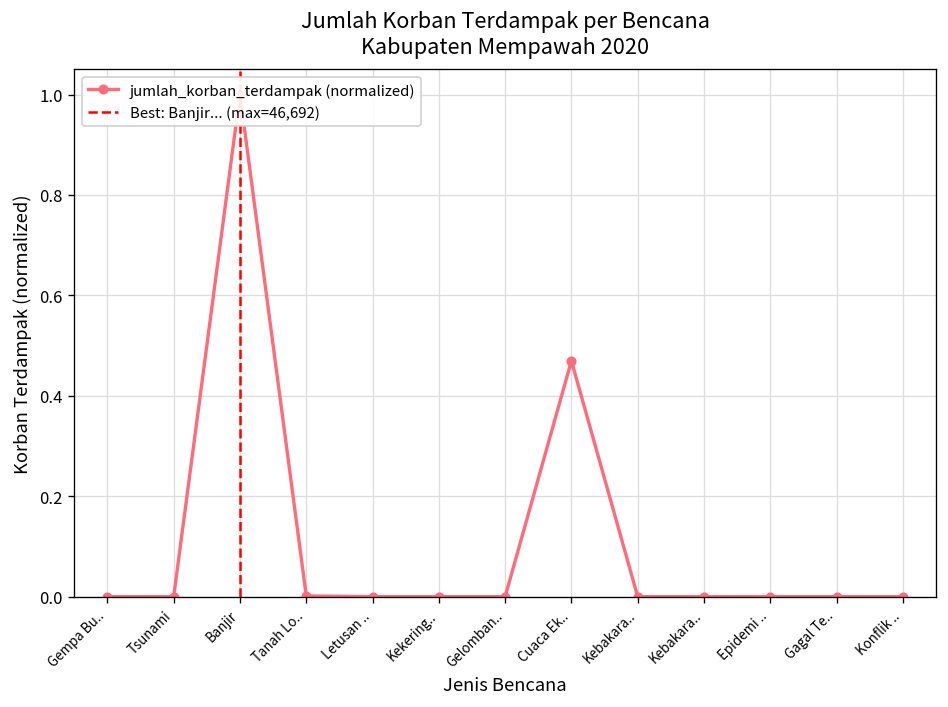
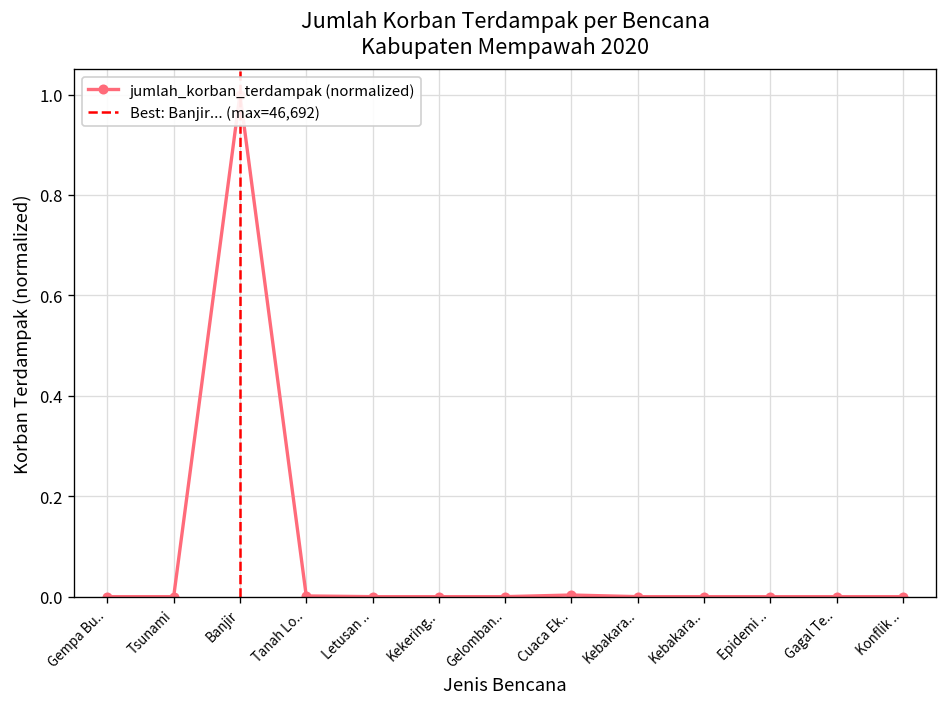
  {
    "Gempa Bu..": 0.00,
    "Tsunami": 0.00,
    "Tanah Lo..": 0.00,
    "Letusan ..": 0.00,
    "Kekering..": 0.00,
    "Gelomban..": 0.00,
-   "Cuaca Ek..": 0.47,
+   "Cuaca Ek..": 0.00,
    "Epidemi ..": 0.00,
    "Gagal Te..": 0.00,
    "Konflik ..": 0.00
  }
